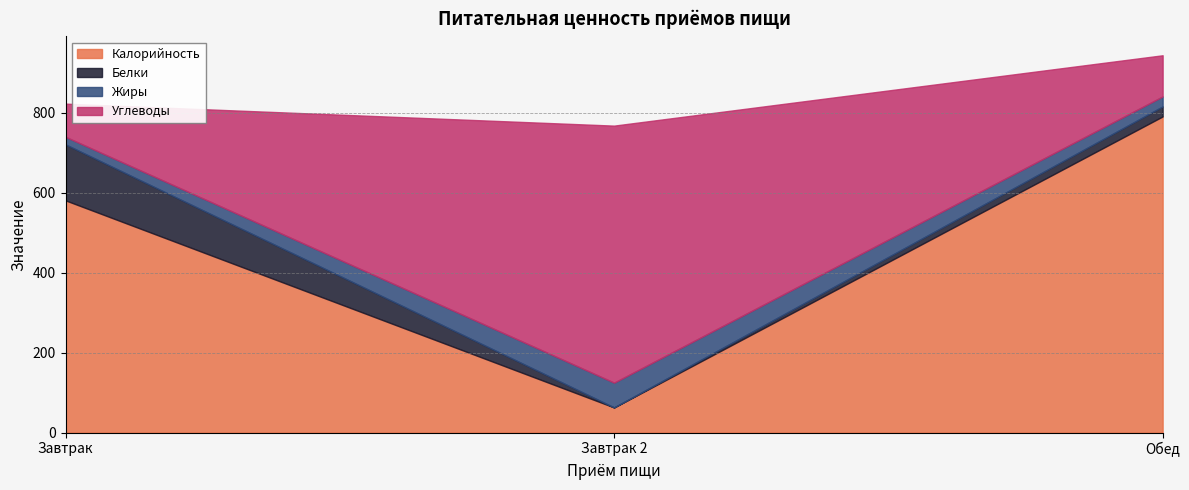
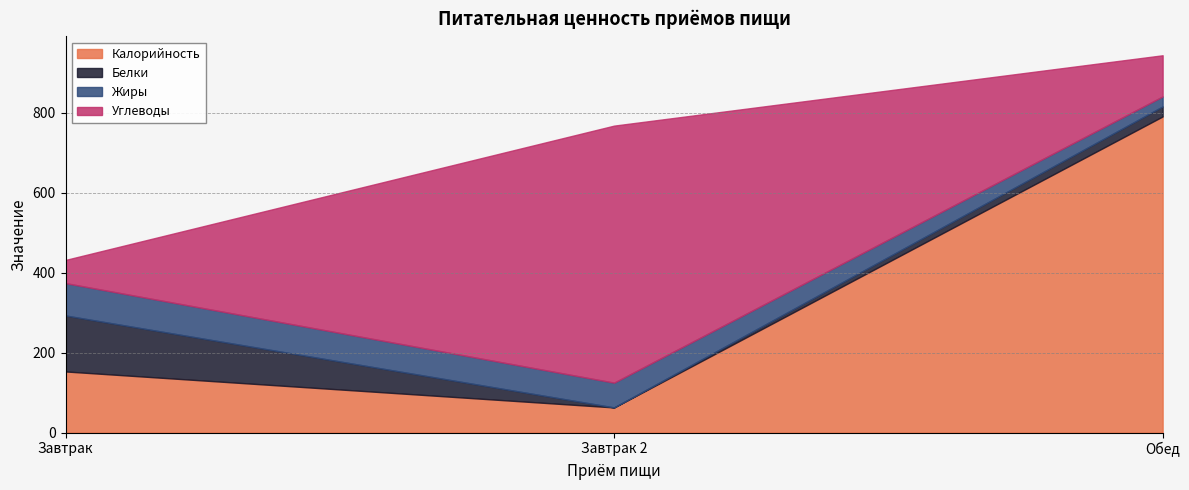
  {
    "Калорийность": {
-     "Завтрак": 580,
+     "Завтрак": 150,
      "Обед": 790
    },
    "Белки": {
      "Завтрак": 140,
      "Обед": 30
    },
    "Жиры": {
-     "Завтрак": 20,
+     "Завтрак": 80,
      "Завтрак 2": 60,
      "Обед": 30
    },
    "Углеводы": {
-     "Завтрак": 80,
+     "Завтрак": 60,
      "Завтрак 2": 640,
      "Обед": 100
    }
  }
